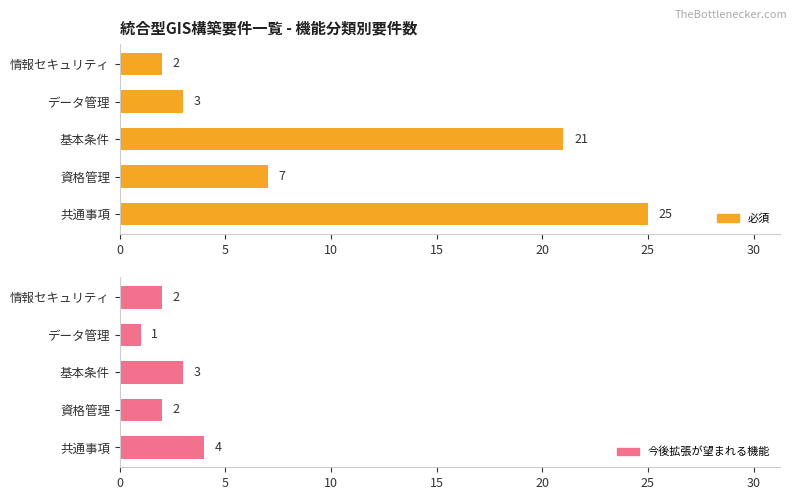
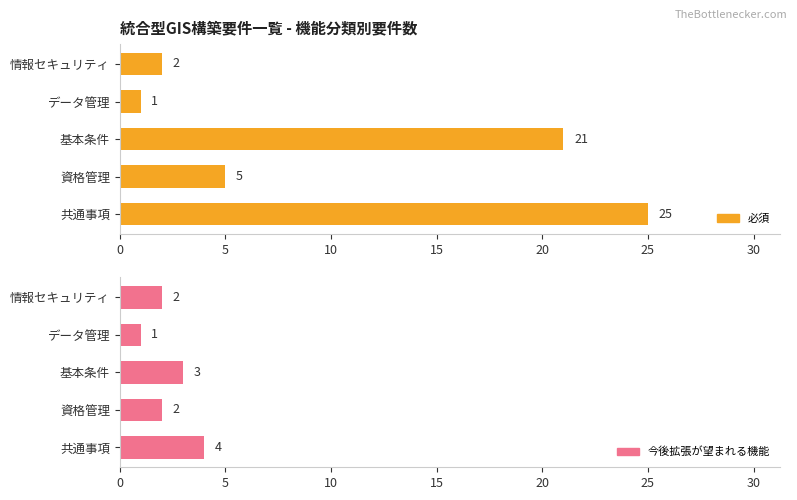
  {
    "統合型GIS構築要件一覧 - 機能分類別要件数": {
      "情報セキュリティ": 2,
-     "データ管理": 3,
+     "データ管理": 1,
      "基本条件": 21,
-     "資格管理": 7,
+     "資格管理": 5,
      "共通事項": 25
    }
  }
